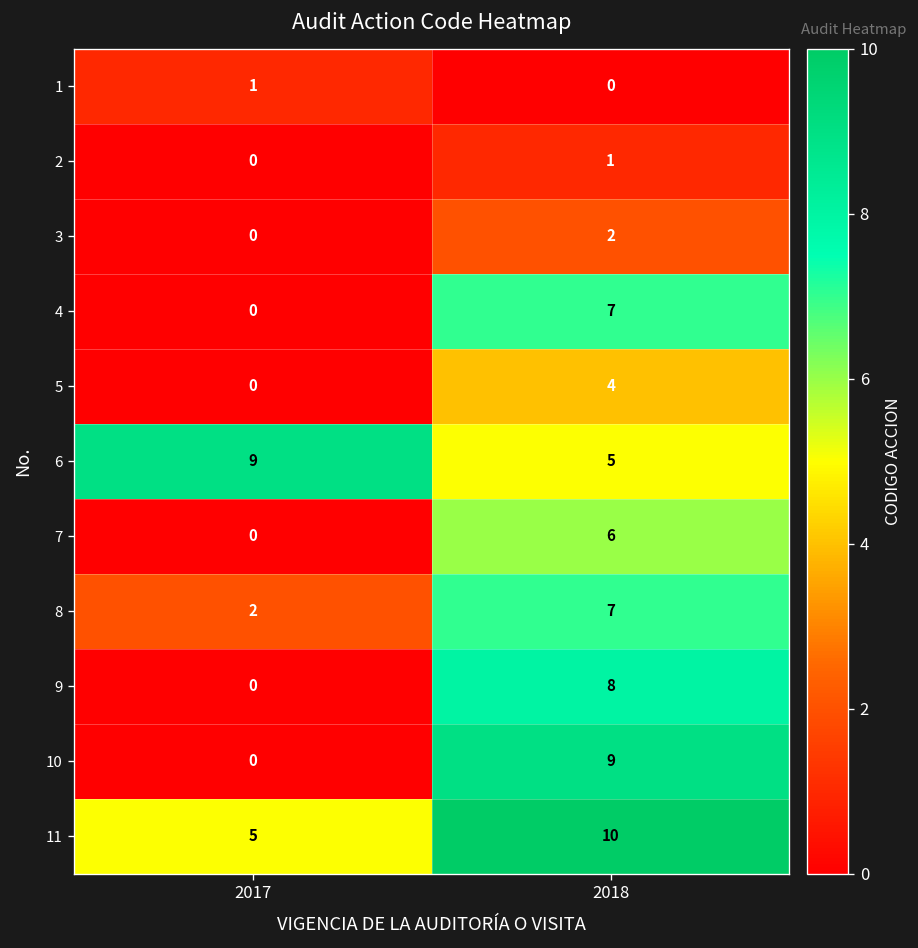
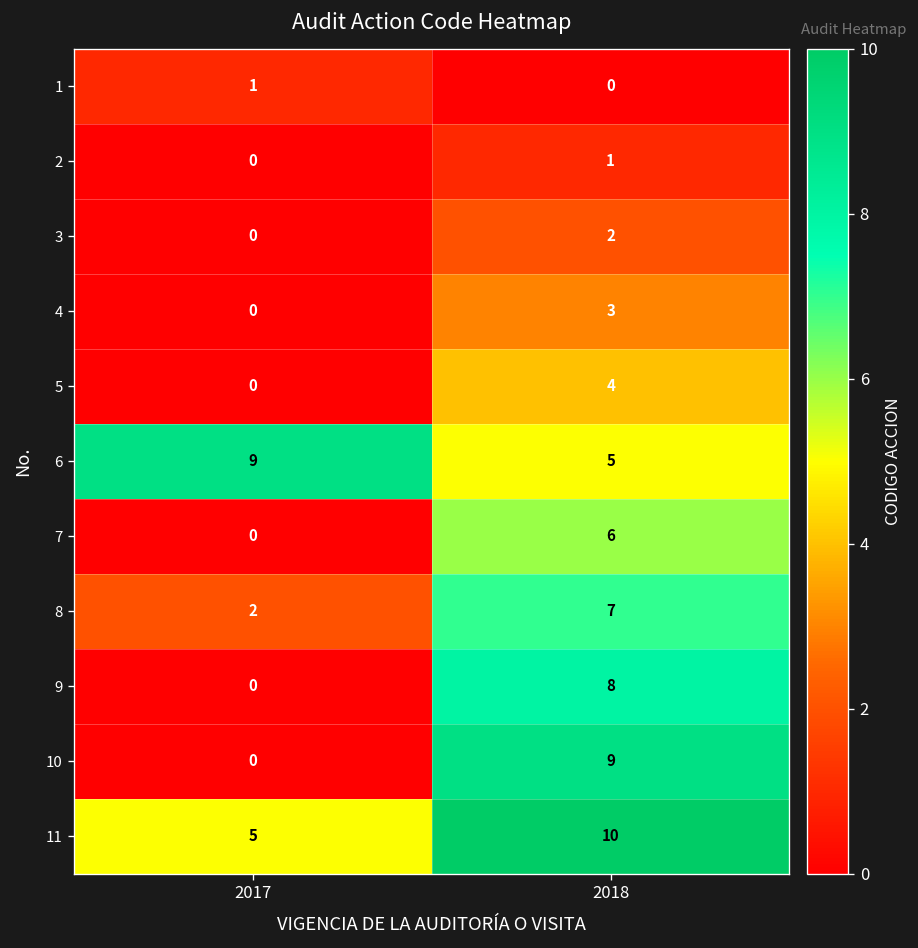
  {
    "1": {
      "2017": 1,
      "2018": 0
    },
    "2": {
      "2017": 0,
      "2018": 1
    },
    "3": {
      "2017": 0,
      "2018": 2
    },
    "4": {
      "2017": 0,
-     "2018": 7
+     "2018": 3
    },
    "5": {
      "2017": 0,
      "2018": 4
    },
    "6": {
      "2017": 9,
      "2018": 5
    },
    "7": {
      "2017": 0,
      "2018": 6
    },
    "8": {
      "2017": 2,
      "2018": 7
    },
    "9": {
      "2017": 0,
      "2018": 8
    },
    "10": {
      "2017": 0,
      "2018": 9
    },
    "11": {
      "2017": 5,
      "2018": 10
    }
  }
